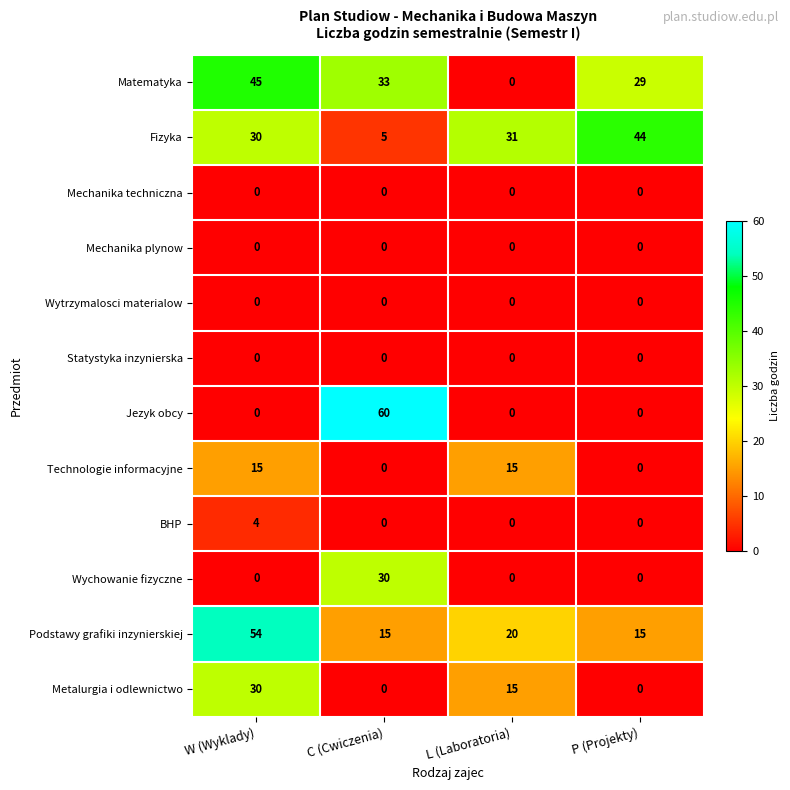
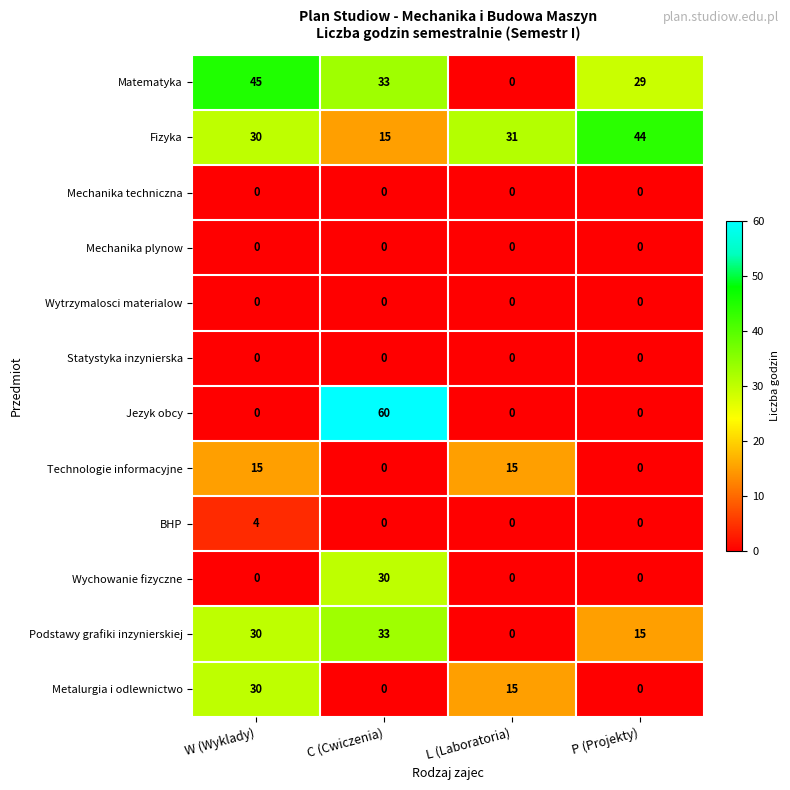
  {
    "Matematyka": {
      "W (Wyklady)": 45,
      "C (Cwiczenia)": 33,
      "L (Laboratoria)": 0,
      "P (Projekty)": 29
    },
    "Fizyka": {
      "W (Wyklady)": 30,
-     "C (Cwiczenia)": 5,
+     "C (Cwiczenia)": 15,
      "L (Laboratoria)": 31,
      "P (Projekty)": 44
    },
    "Mechanika techniczna": {
      "W (Wyklady)": 0,
      "C (Cwiczenia)": 0,
      "L (Laboratoria)": 0,
      "P (Projekty)": 0
    },
    "Mechanika plynow": {
      "W (Wyklady)": 0,
      "C (Cwiczenia)": 0,
      "L (Laboratoria)": 0,
      "P (Projekty)": 0
    },
    "Wytrzymalosci materialow": {
      "W (Wyklady)": 0,
      "C (Cwiczenia)": 0,
      "L (Laboratoria)": 0,
      "P (Projekty)": 0
    },
    "Statystyka inzynierska": {
      "W (Wyklady)": 0,
      "C (Cwiczenia)": 0,
      "L (Laboratoria)": 0,
      "P (Projekty)": 0
    },
    "Jezyk obcy": {
      "W (Wyklady)": 0,
      "C (Cwiczenia)": 60,
      "L (Laboratoria)": 0,
      "P (Projekty)": 0
    },
    "Technologie informacyjne": {
      "W (Wyklady)": 15,
      "C (Cwiczenia)": 0,
      "L (Laboratoria)": 15,
      "P (Projekty)": 0
    },
    "BHP": {
      "W (Wyklady)": 4,
      "C (Cwiczenia)": 0,
      "L (Laboratoria)": 0,
      "P (Projekty)": 0
    },
    "Wychowanie fizyczne": {
      "W (Wyklady)": 0,
      "C (Cwiczenia)": 30,
      "L (Laboratoria)": 0,
      "P (Projekty)": 0
    },
    "Podstawy grafiki inzynierskiej": {
-     "W (Wyklady)": 54,
-     "C (Cwiczenia)": 15,
-     "L (Laboratoria)": 20,
+     "W (Wyklady)": 30,
+     "C (Cwiczenia)": 33,
+     "L (Laboratoria)": 0,
      "P (Projekty)": 15
    },
    "Metalurgia i odlewnictwo": {
      "W (Wyklady)": 30,
      "C (Cwiczenia)": 0,
      "L (Laboratoria)": 15,
      "P (Projekty)": 0
    }
  }
